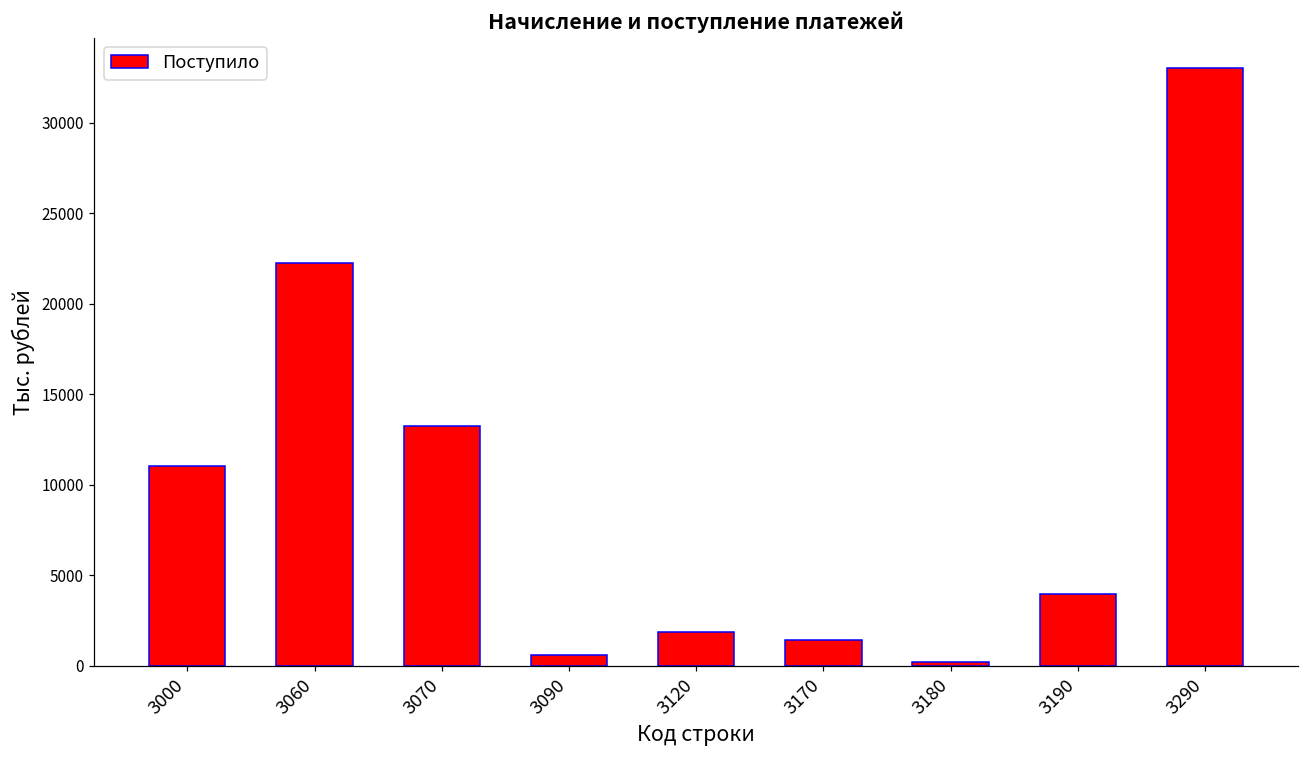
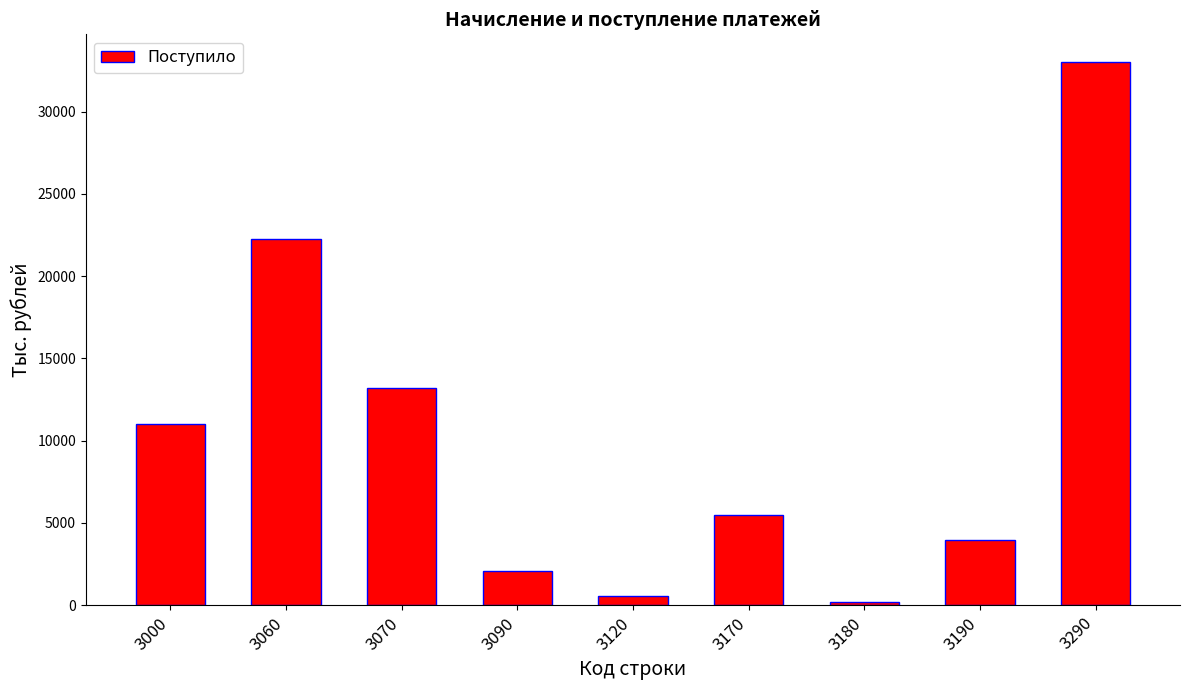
  {
    "3000": 11000,
    "3060": 22300,
    "3070": 13200,
-   "3090": 600,
-   "3120": 1800,
-   "3170": 1400,
+   "3090": 2100,
+   "3120": 600,
+   "3170": 5500,
    "3180": 200,
    "3190": 4000,
    "3290": 33000
  }
